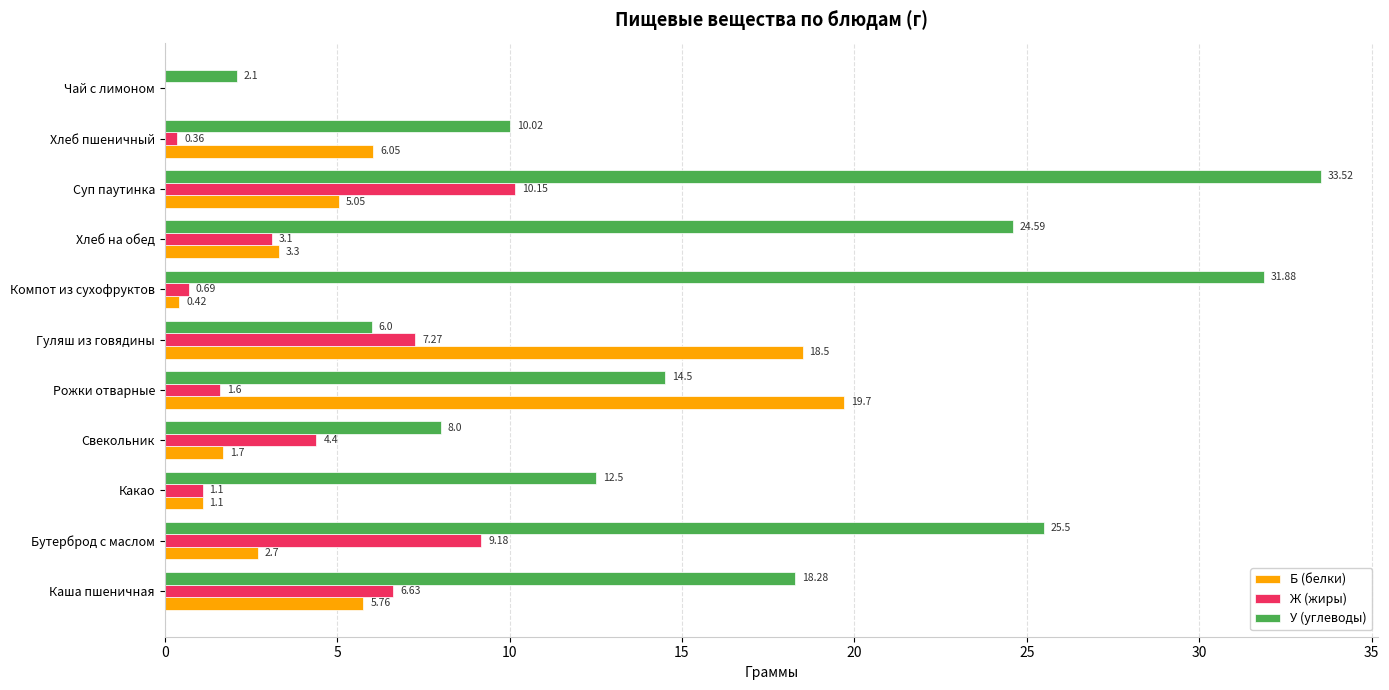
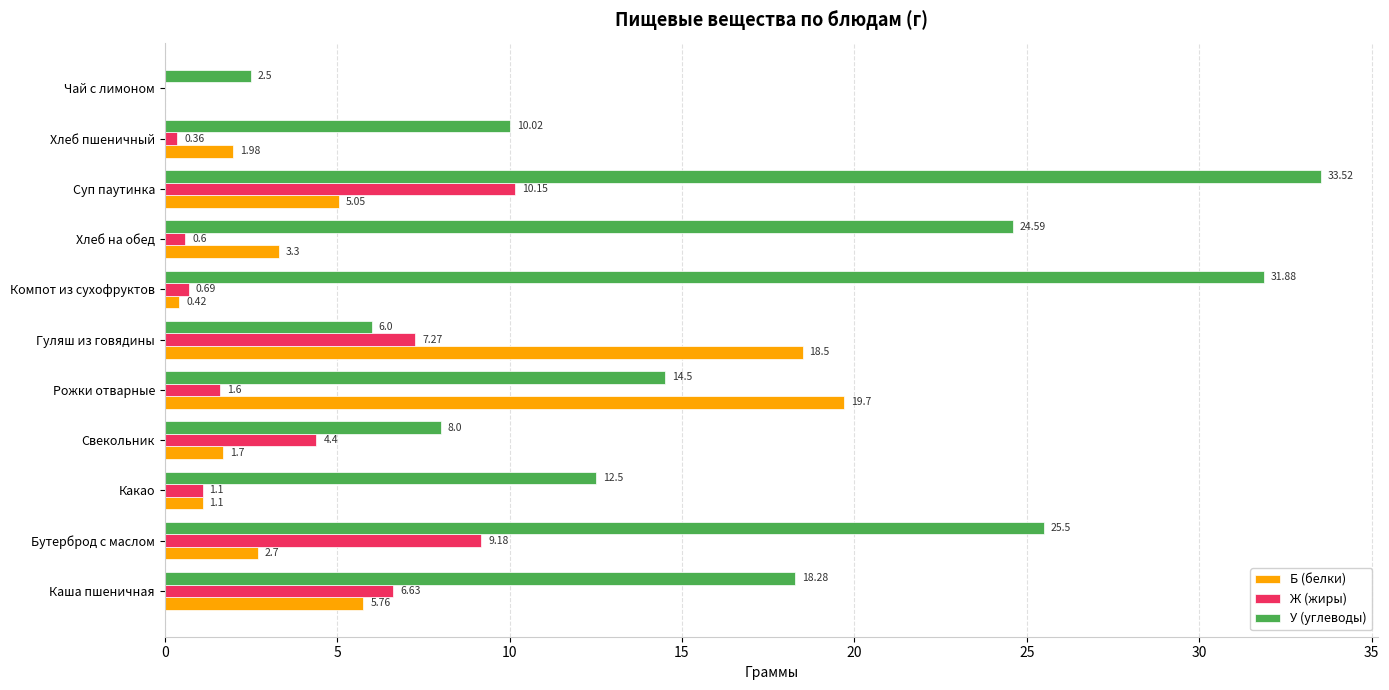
  {
    "Б (белки)": {
-     "Хлеб пшеничный": 6.05,
+     "Хлеб пшеничный": 1.98,
      "Суп паутинка": 5.05,
      "Хлеб на обед": 3.3,
      "Компот из сухофруктов": 0.42,
      "Гуляш из говядины": 18.5,
      "Рожки отварные": 19.7,
      "Свекольник": 1.7,
      "Какао": 1.1,
      "Бутерброд с маслом": 2.7,
      "Каша пшеничная": 5.76
    },
    "Ж (жиры)": {
      "Хлеб пшеничный": 0.36,
      "Суп паутинка": 10.15,
-     "Хлеб на обед": 3.1,
+     "Хлеб на обед": 0.6,
      "Компот из сухофруктов": 0.69,
      "Гуляш из говядины": 7.27,
      "Рожки отварные": 1.6,
      "Свекольник": 4.4,
      "Какао": 1.1,
      "Бутерброд с маслом": 9.18,
      "Каша пшеничная": 6.63
    },
    "У (углеводы)": {
-     "Чай с лимоном": 2.1,
+     "Чай с лимоном": 2.5,
      "Хлеб пшеничный": 10.02,
      "Суп паутинка": 33.52,
      "Хлеб на обед": 24.59,
      "Компот из сухофруктов": 31.88,
      "Гуляш из говядины": 6.0,
      "Рожки отварные": 14.5,
      "Свекольник": 8.0,
      "Какао": 12.5,
      "Бутерброд с маслом": 25.5,
      "Каша пшеничная": 18.28
    }
  }
